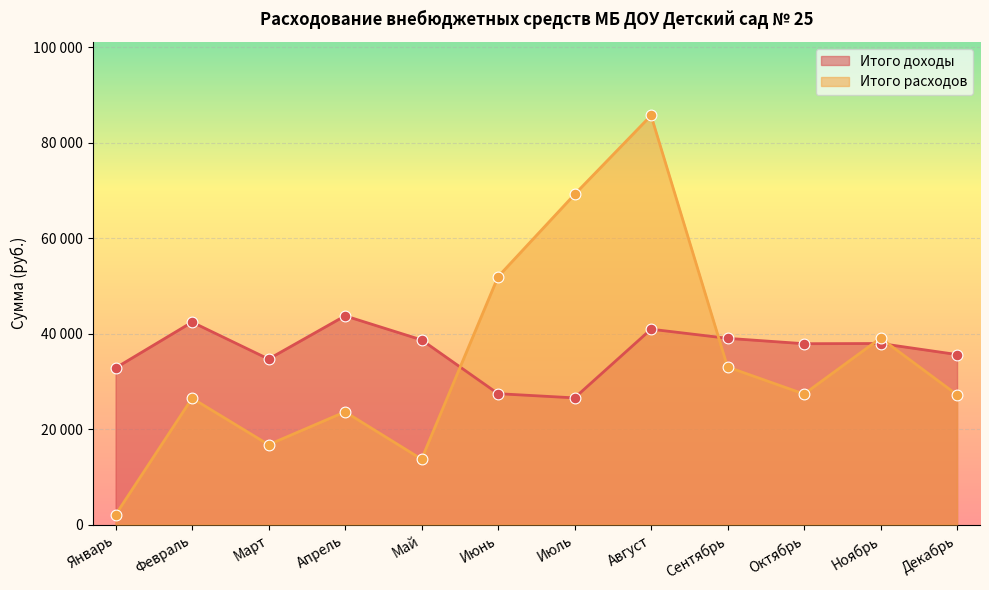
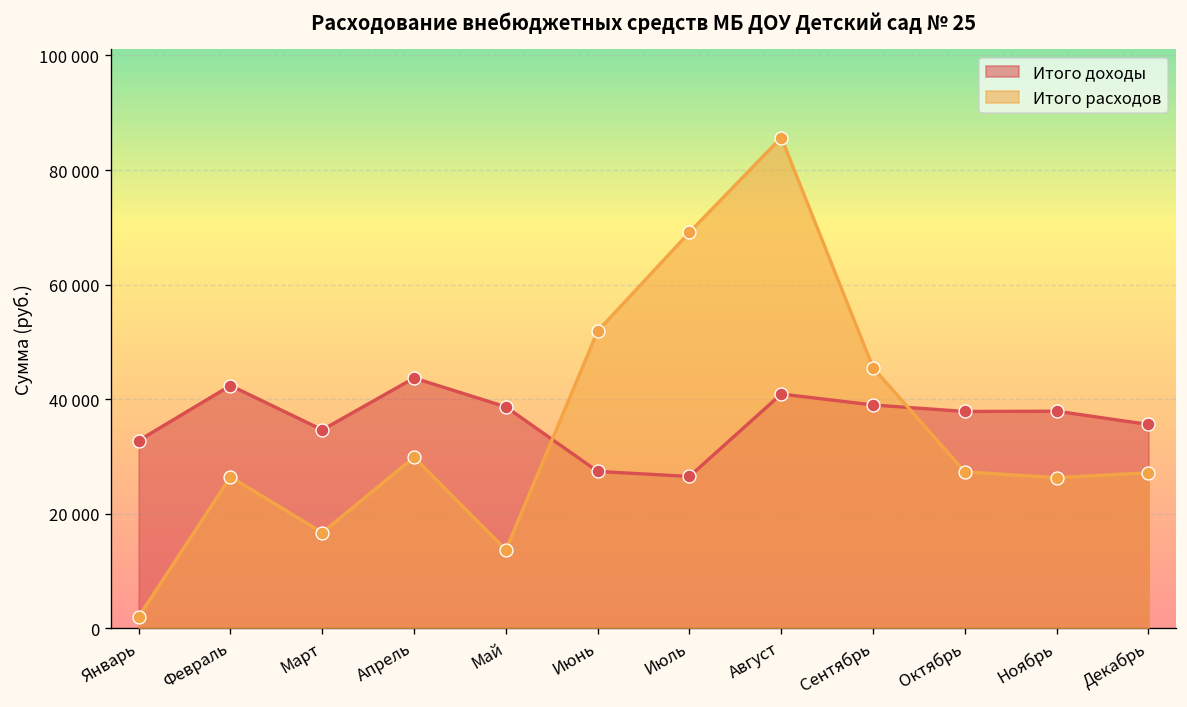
  {
    "Итого доходы": {
      "Январь": 33000,
      "Февраль": 42000,
      "Март": 35000,
      "Апрель": 44000,
      "Май": 39000,
      "Июнь": 27000,
      "Июль": 27000,
      "Август": 41000,
      "Сентябрь": 39000,
      "Октябрь": 38000,
      "Ноябрь": 38000,
      "Декабрь": 36000
    },
    "Итого расходов": {
      "Январь": 2000,
      "Февраль": 26000,
      "Март": 17000,
-     "Апрель": 24000,
+     "Апрель": 30000,
      "Май": 14000,
      "Июнь": 52000,
      "Июль": 69000,
      "Август": 86000,
-     "Сентябрь": 33000,
+     "Сентябрь": 46000,
      "Октябрь": 27000,
-     "Ноябрь": 39000,
+     "Ноябрь": 26000,
      "Декабрь": 27000
    }
  }
